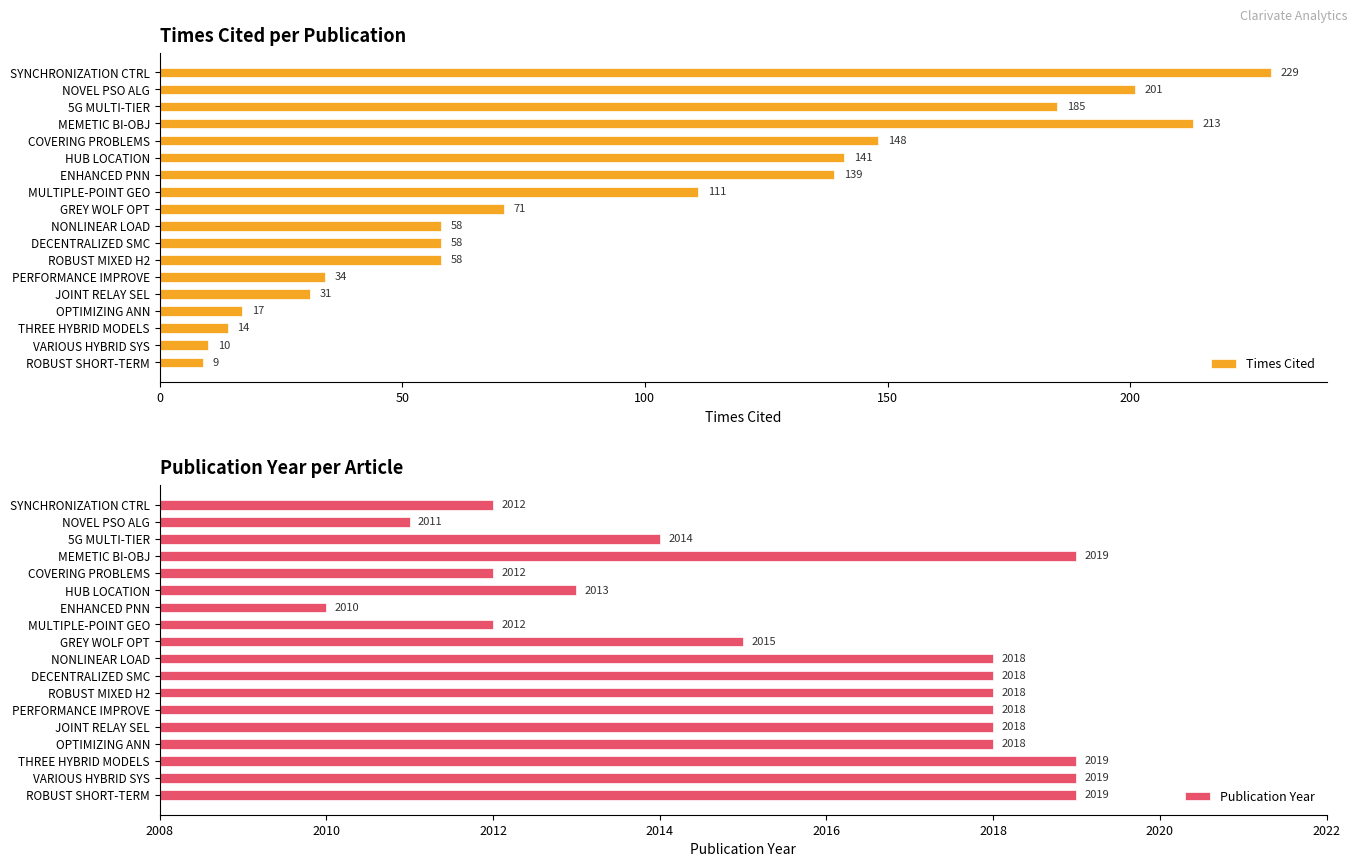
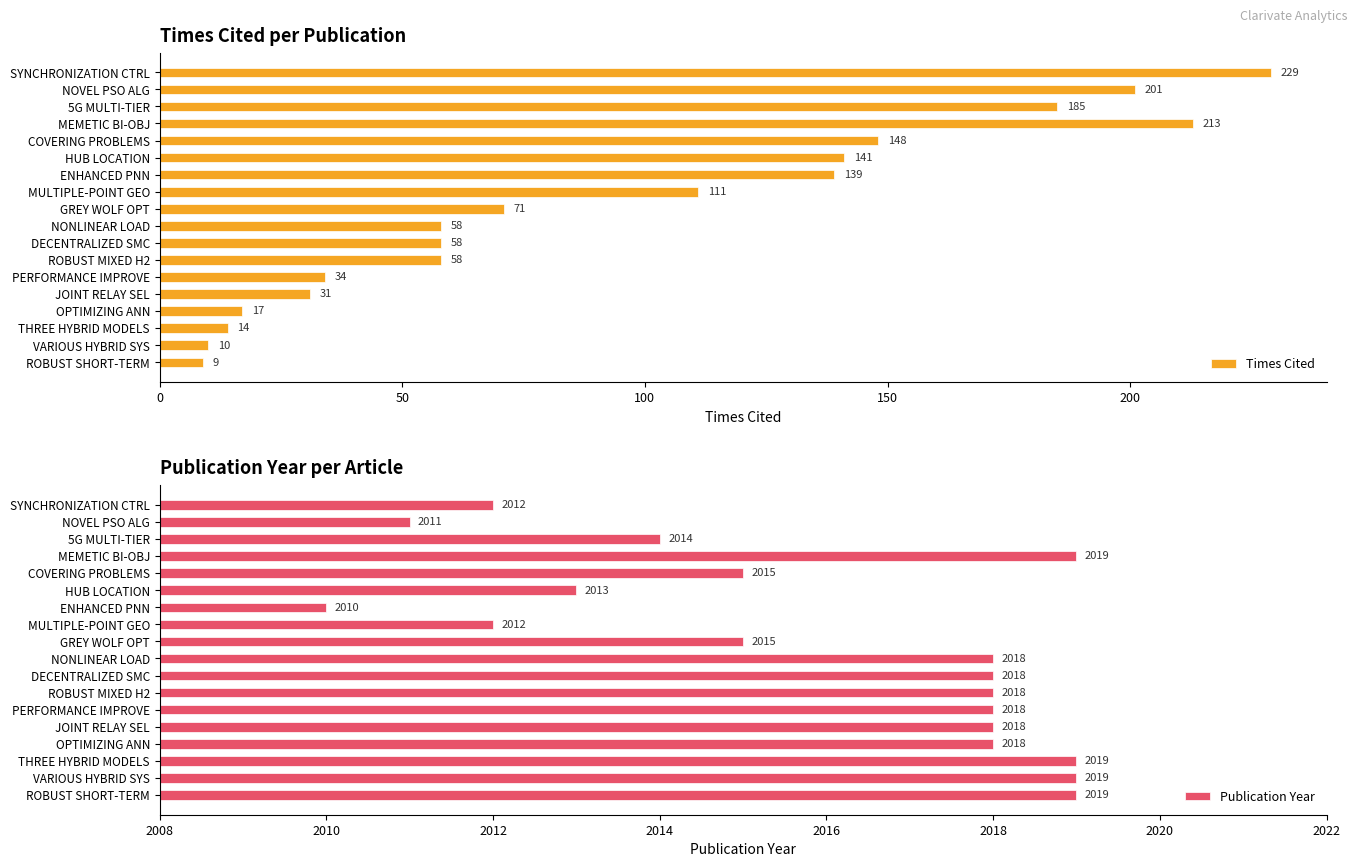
  {
    "Times Cited per Publication": {
      "SYNCHRONIZATION CTRL": 229,
      "NOVEL PSO ALG": 201,
      "5G MULTI-TIER": 185,
      "MEMETIC BI-OBJ": 213,
      "COVERING PROBLEMS": 148,
      "HUB LOCATION": 141,
      "ENHANCED PNN": 139,
      "MULTIPLE-POINT GEO": 111,
      "GREY WOLF OPT": 71,
      "NONLINEAR LOAD": 58,
      "DECENTRALIZED SMC": 58,
      "ROBUST MIXED H2": 58,
      "PERFORMANCE IMPROVE": 34,
      "JOINT RELAY SEL": 31,
      "OPTIMIZING ANN": 17,
      "THREE HYBRID MODELS": 14,
      "VARIOUS HYBRID SYS": 10,
      "ROBUST SHORT-TERM": 9
    },
    "Publication Year per Article": {
      "SYNCHRONIZATION CTRL": 2012,
      "NOVEL PSO ALG": 2011,
      "5G MULTI-TIER": 2014,
      "MEMETIC BI-OBJ": 2019,
-     "COVERING PROBLEMS": 2012,
+     "COVERING PROBLEMS": 2015,
      "HUB LOCATION": 2013,
      "ENHANCED PNN": 2010,
      "MULTIPLE-POINT GEO": 2012,
      "GREY WOLF OPT": 2015,
      "NONLINEAR LOAD": 2018,
      "DECENTRALIZED SMC": 2018,
      "ROBUST MIXED H2": 2018,
      "PERFORMANCE IMPROVE": 2018,
      "JOINT RELAY SEL": 2018,
      "OPTIMIZING ANN": 2018,
      "THREE HYBRID MODELS": 2019,
      "VARIOUS HYBRID SYS": 2019,
      "ROBUST SHORT-TERM": 2019
    }
  }
